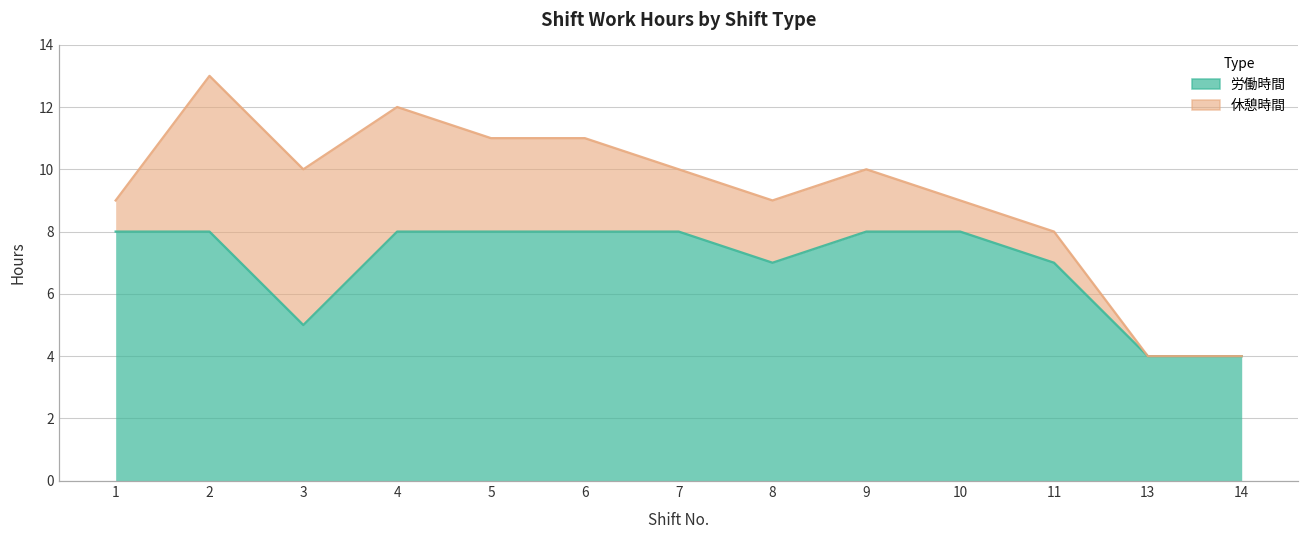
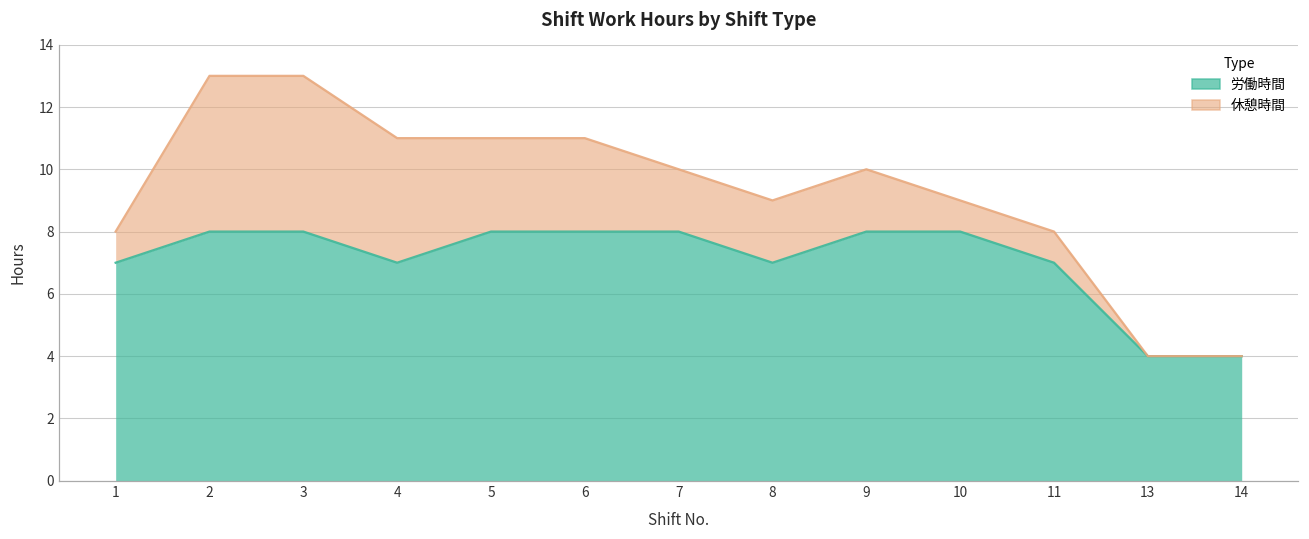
  {
    "労働時間": {
-     "1": 8,
+     "1": 7,
      "2": 8,
-     "3": 5,
-     "4": 8,
+     "3": 8,
+     "4": 7,
      "5": 8,
      "6": 8,
      "7": 8,
      "8": 7,
      "9": 8,
      "10": 8,
      "11": 7
    },
    "休憩時間": {
      "1": 1,
      "2": 5,
      "3": 5,
      "4": 4,
      "5": 3,
      "6": 3,
      "7": 2,
      "8": 2,
      "9": 2,
      "10": 1,
      "11": 1
    }
  }
